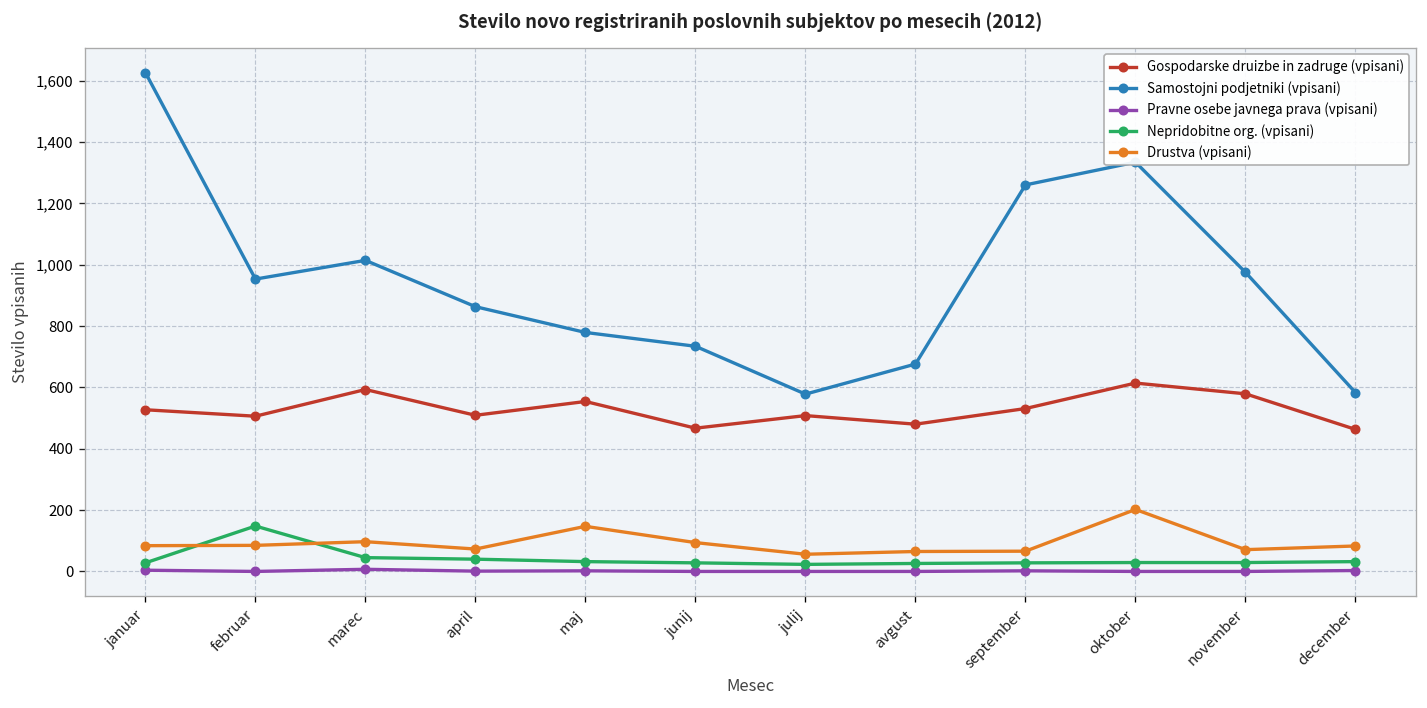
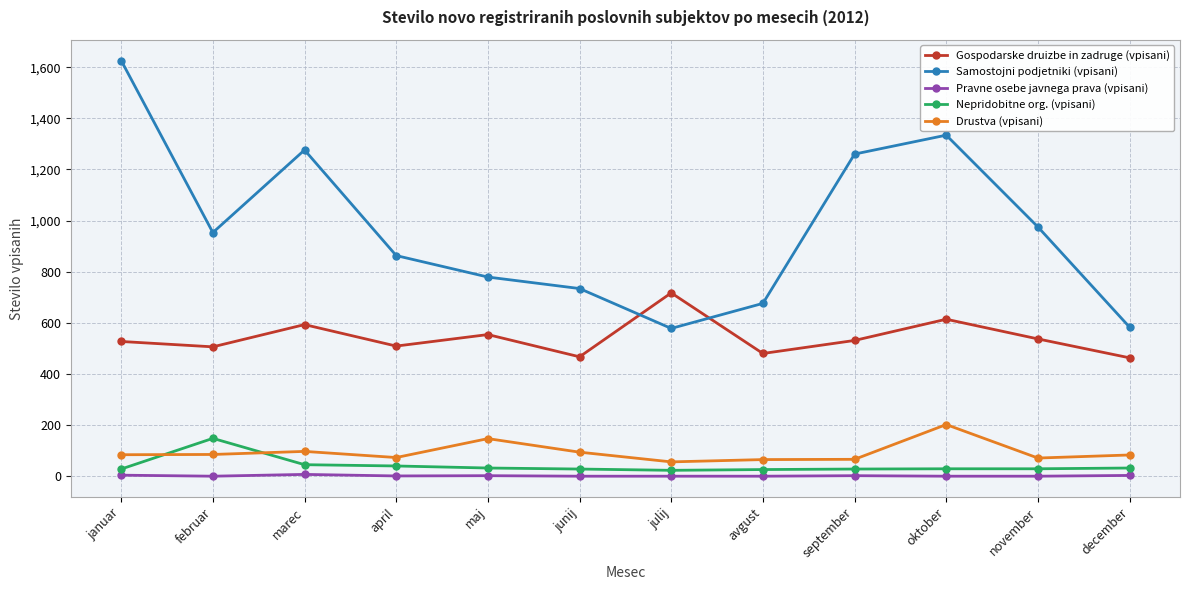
  {
    "Gospodarske druizbe in zadruge (vpisani)": {
      "januar": "530",
      "februar": "510",
      "marec": "590",
      "april": "510",
      "maj": "550",
      "junij": "470",
-     "julij": "510",
+     "julij": "720",
      "avgust": "480",
      "september": "530",
      "oktober": "610",
-     "november": "580",
+     "november": "540",
      "december": "460"
    },
    "Samostojni podjetniki (vpisani)": {
      "januar": "1,630",
      "februar": "950",
-     "marec": "1,010",
+     "marec": "1,280",
      "april": "860",
      "maj": "780",
      "junij": "730",
      "julij": "580",
      "avgust": "680",
      "september": "1,260",
      "oktober": "1,330",
      "november": "980",
      "december": "580"
    },
    "Pravne osebe javnega prava (vpisani)": {
      "januar": "0",
      "februar": "0",
      "marec": "10",
      "april": "0",
      "maj": "0",
      "junij": "0",
      "julij": "0",
      "avgust": "0",
      "september": "0",
      "oktober": "0",
      "november": "0",
      "december": "0"
    },
    "Nepridobitne org. (vpisani)": {
      "januar": "30",
      "februar": "150",
      "marec": "50",
      "april": "40",
      "maj": "30",
      "junij": "30",
      "julij": "20",
      "avgust": "30",
      "september": "30",
      "oktober": "30",
      "november": "30",
      "december": "30"
    },
    "Drustva (vpisani)": {
      "januar": "80",
      "februar": "90",
      "marec": "100",
      "april": "70",
      "maj": "150",
      "junij": "90",
      "julij": "60",
      "avgust": "70",
      "september": "70",
      "oktober": "200",
      "november": "70",
      "december": "80"
    }
  }
